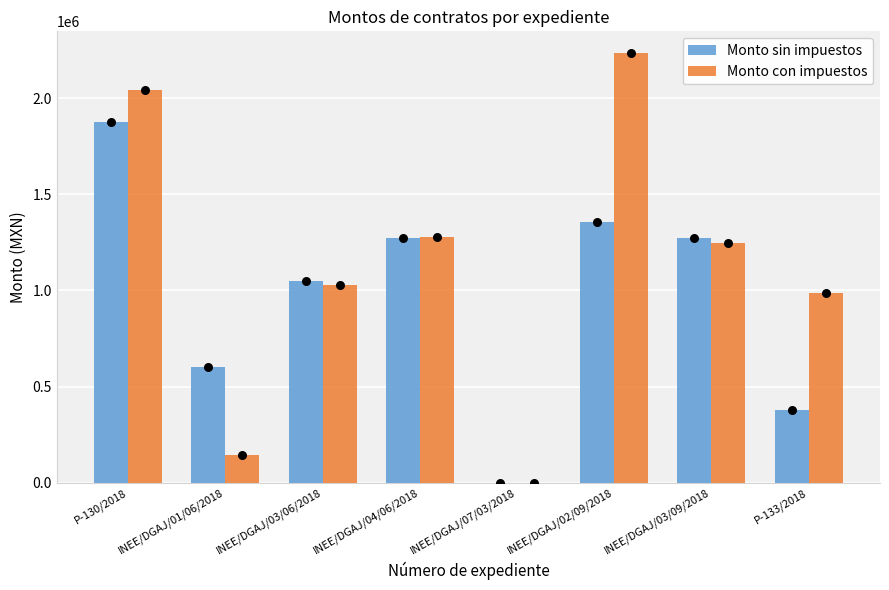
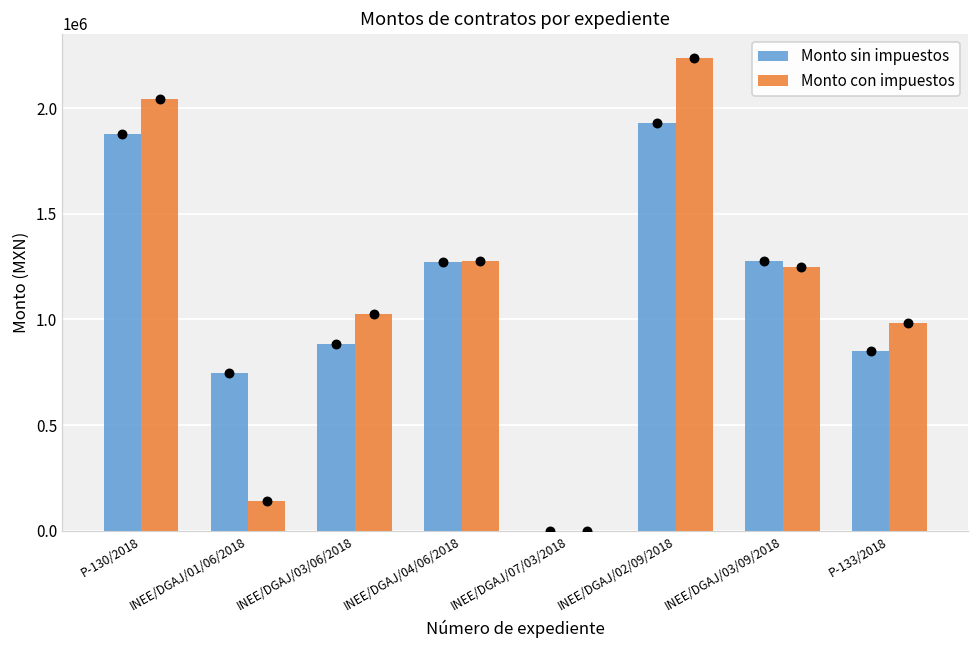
  {
    "Monto sin impuestos": {
      "P-130/2018": 1880000,
-     "INEE/DGAJ/01/06/2018": 600000,
-     "INEE/DGAJ/03/06/2018": 1050000,
+     "INEE/DGAJ/01/06/2018": 750000,
+     "INEE/DGAJ/03/06/2018": 890000,
      "INEE/DGAJ/04/06/2018": 1270000,
      "INEE/DGAJ/07/03/2018": 0,
-     "INEE/DGAJ/02/09/2018": 1360000,
+     "INEE/DGAJ/02/09/2018": 1930000,
      "INEE/DGAJ/03/09/2018": 1270000,
-     "P-133/2018": 380000
+     "P-133/2018": 850000
    },
    "Monto con impuestos": {
      "P-130/2018": 2040000,
      "INEE/DGAJ/01/06/2018": 140000,
      "INEE/DGAJ/03/06/2018": 1030000,
      "INEE/DGAJ/04/06/2018": 1280000,
      "INEE/DGAJ/07/03/2018": 0,
      "INEE/DGAJ/02/09/2018": 2240000,
      "INEE/DGAJ/03/09/2018": 1250000,
      "P-133/2018": 990000
    }
  }
